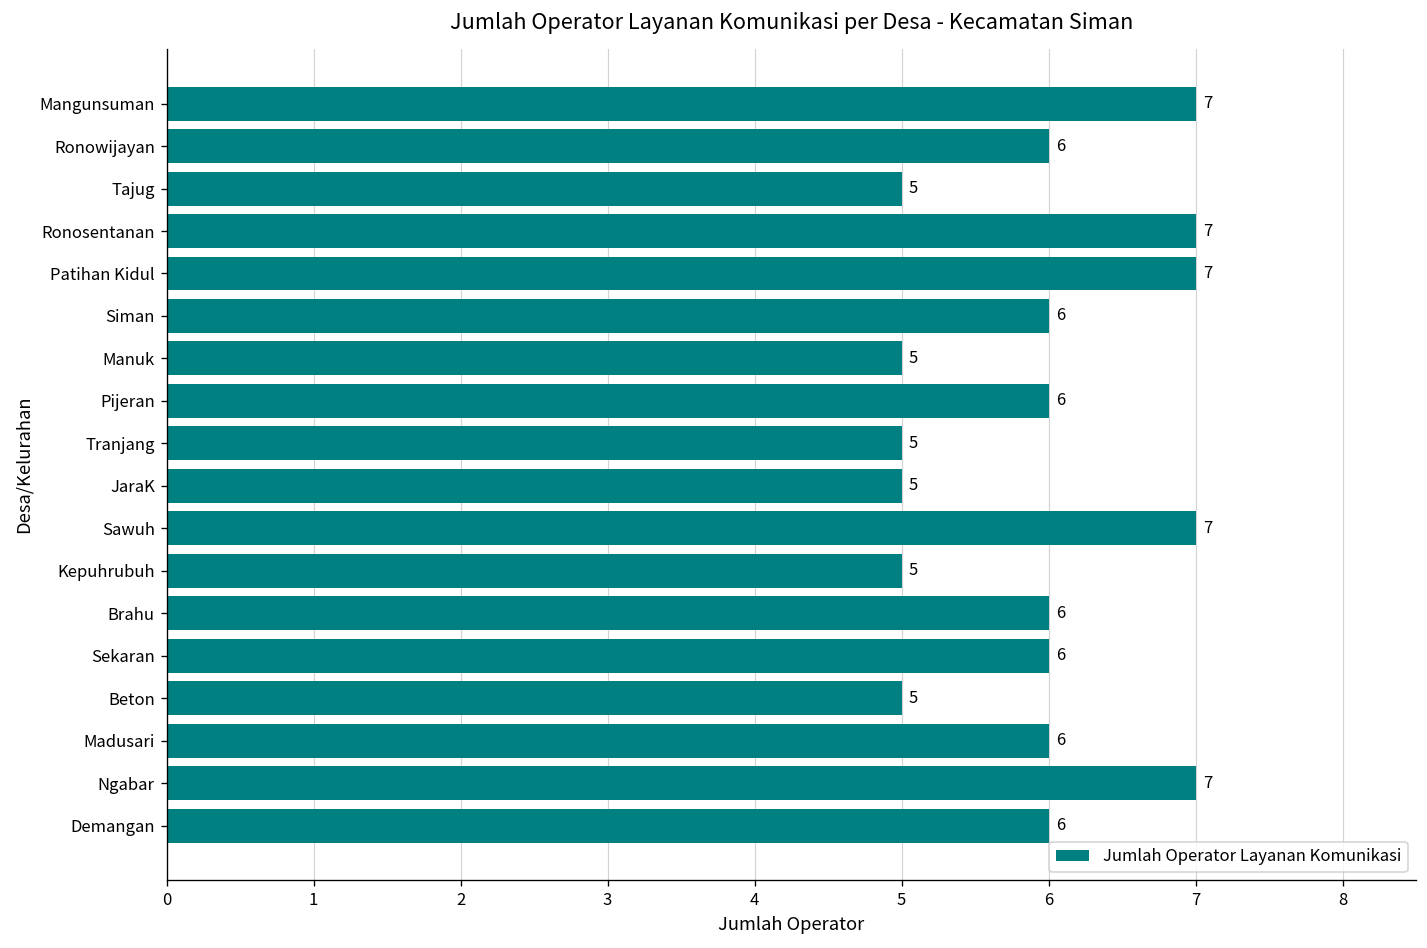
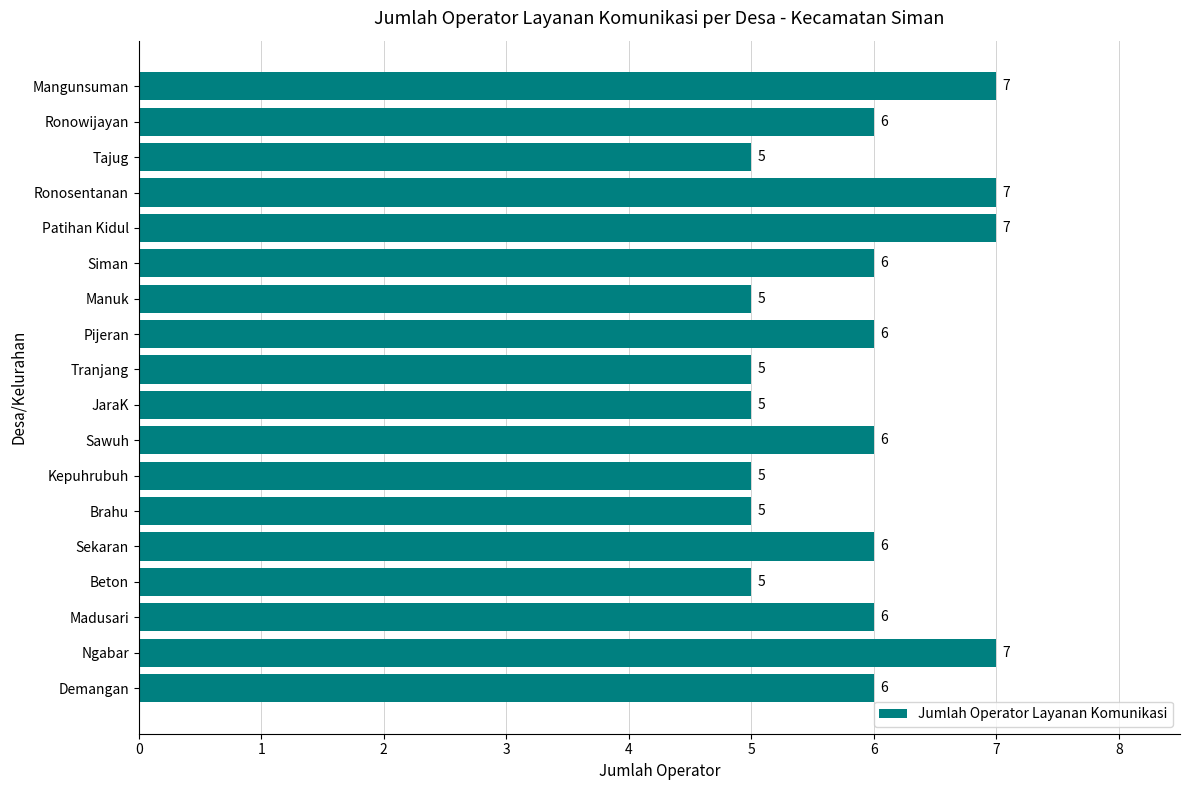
  {
    "Mangunsuman": 7,
    "Ronowijayan": 6,
    "Tajug": 5,
    "Ronosentanan": 7,
    "Patihan Kidul": 7,
    "Siman": 6,
    "Manuk": 5,
    "Pijeran": 6,
    "Tranjang": 5,
    "JaraK": 5,
-   "Sawuh": 7,
+   "Sawuh": 6,
    "Kepuhrubuh": 5,
-   "Brahu": 6,
+   "Brahu": 5,
    "Sekaran": 6,
    "Beton": 5,
    "Madusari": 6,
    "Ngabar": 7,
    "Demangan": 6
  }
